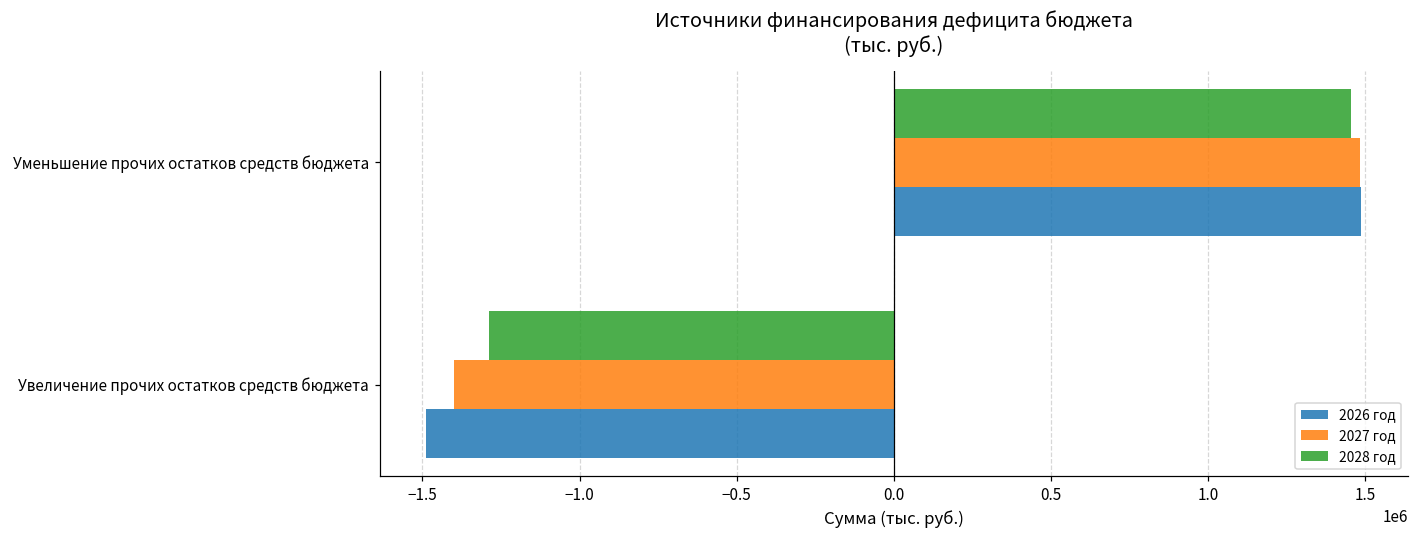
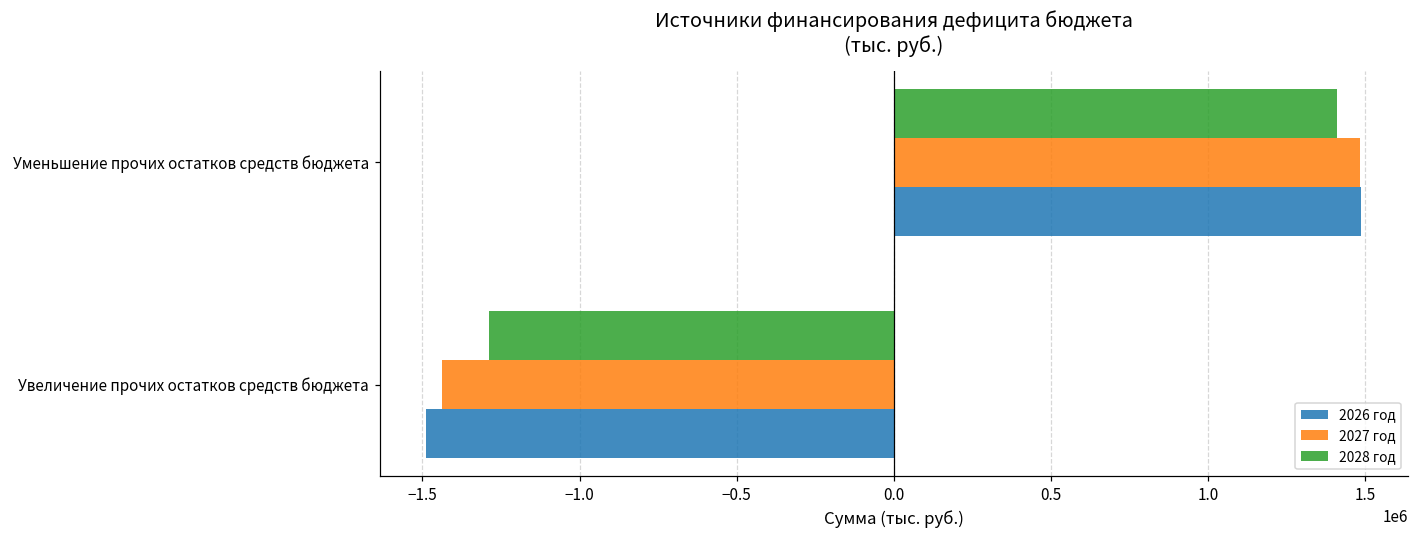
  {
    "2026 год": {
      "Уменьшение прочих остатков средств бюджета": 1490000,
      "Увеличение прочих остатков средств бюджета": -1490000
    },
    "2027 год": {
      "Уменьшение прочих остатков средств бюджета": 1480000,
-     "Увеличение прочих остатков средств бюджета": -1400000
+     "Увеличение прочих остатков средств бюджета": -1440000
    },
    "2028 год": {
-     "Уменьшение прочих остатков средств бюджета": 1450000,
+     "Уменьшение прочих остатков средств бюджета": 1410000,
      "Увеличение прочих остатков средств бюджета": -1290000
    }
  }
